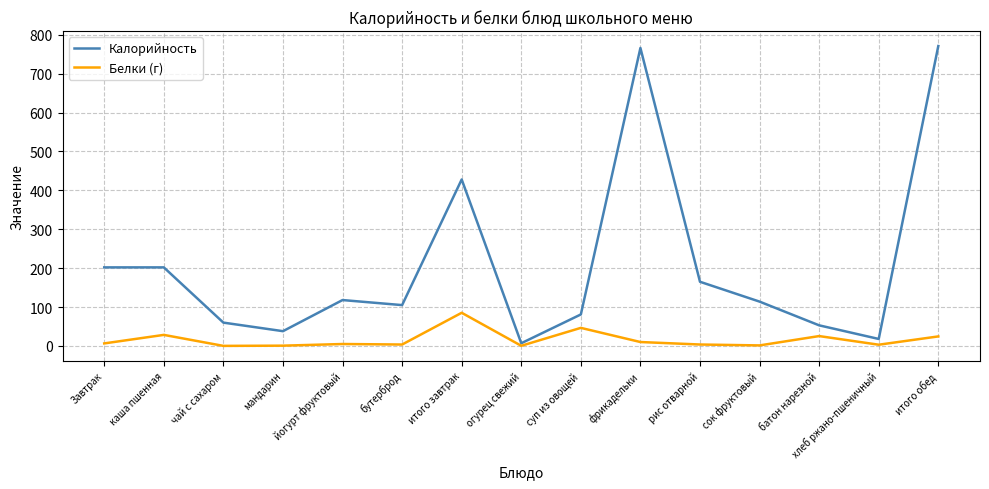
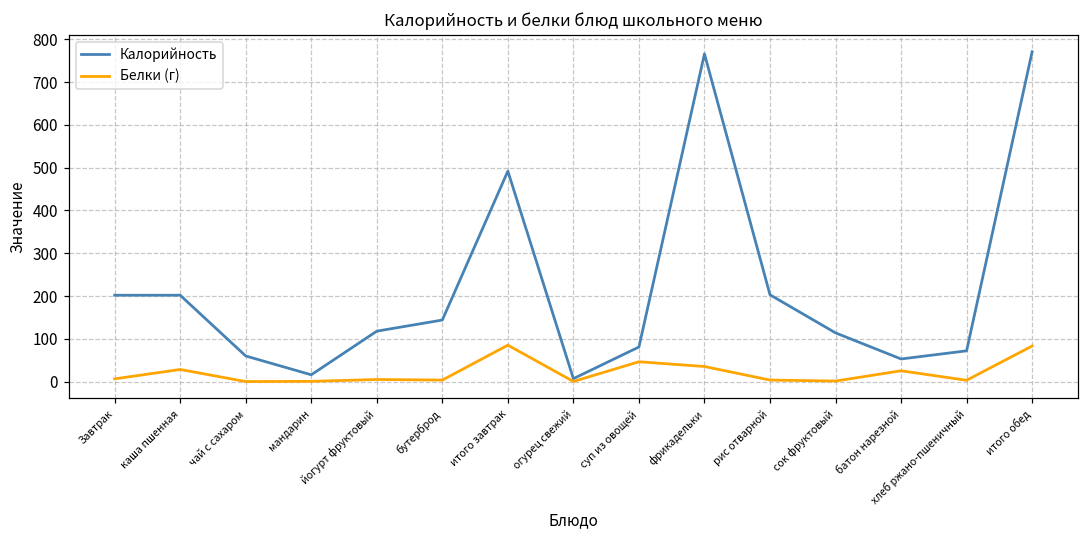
  {
    "Калорийность": {
      "Завтрак": 200,
      "каша пшенная": 200,
      "чай с сахаром": 60,
-     "мандарин": 40,
+     "мандарин": 20,
      "йогурт фруктовый": 120,
-     "бутерброд": 110,
-     "итого завтрак": 430,
+     "бутерброд": 140,
+     "итого завтрак": 490,
      "огурец свежий": 10,
      "суп из овощей": 80,
      "фрикадельки": 770,
-     "рис отварной": 170,
+     "рис отварной": 200,
      "сок фруктовый": 110,
      "батон нарезной": 50,
-     "хлеб ржано-пшеничный": 20,
+     "хлеб ржано-пшеничный": 70,
      "итого обед": 770
    },
    "Белки (г)": {
      "Завтрак": 10,
      "каша пшенная": 30,
      "чай с сахаром": 0,
      "мандарин": 0,
      "йогурт фруктовый": 10,
      "бутерброд": 0,
      "итого завтрак": 90,
      "огурец свежий": 0,
      "суп из овощей": 50,
-     "фрикадельки": 10,
+     "фрикадельки": 40,
      "рис отварной": 0,
      "сок фруктовый": 0,
      "батон нарезной": 30,
      "хлеб ржано-пшеничный": 0,
-     "итого обед": 20
+     "итого обед": 80
    }
  }
